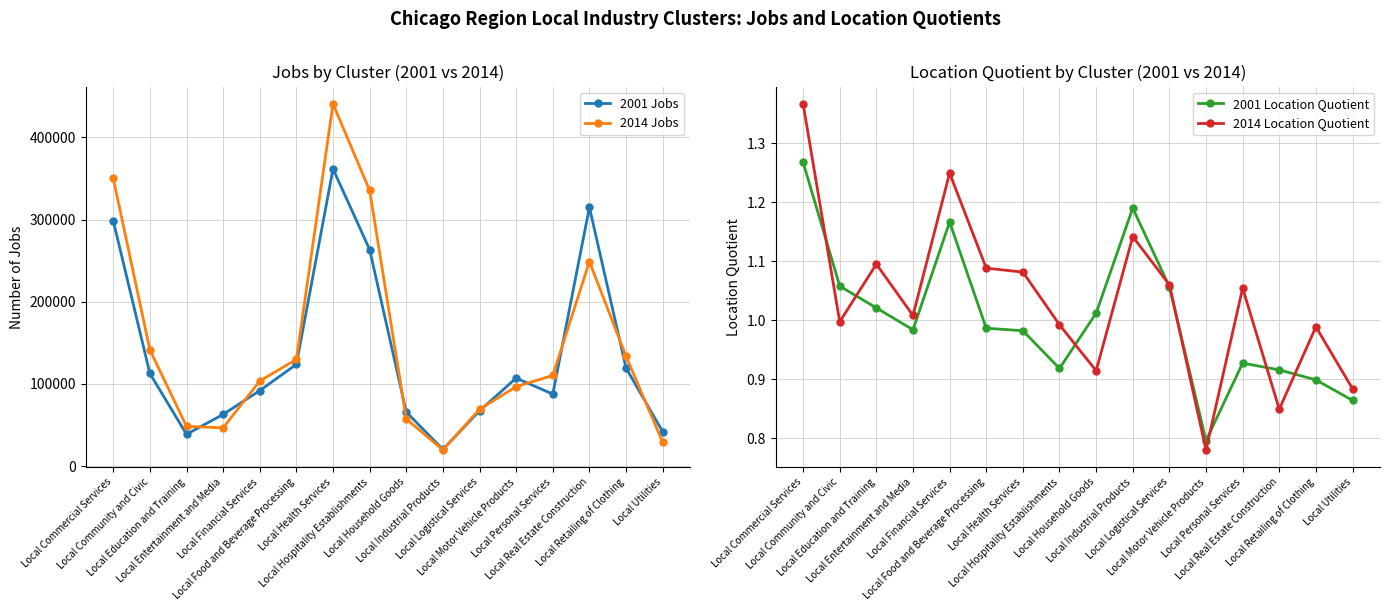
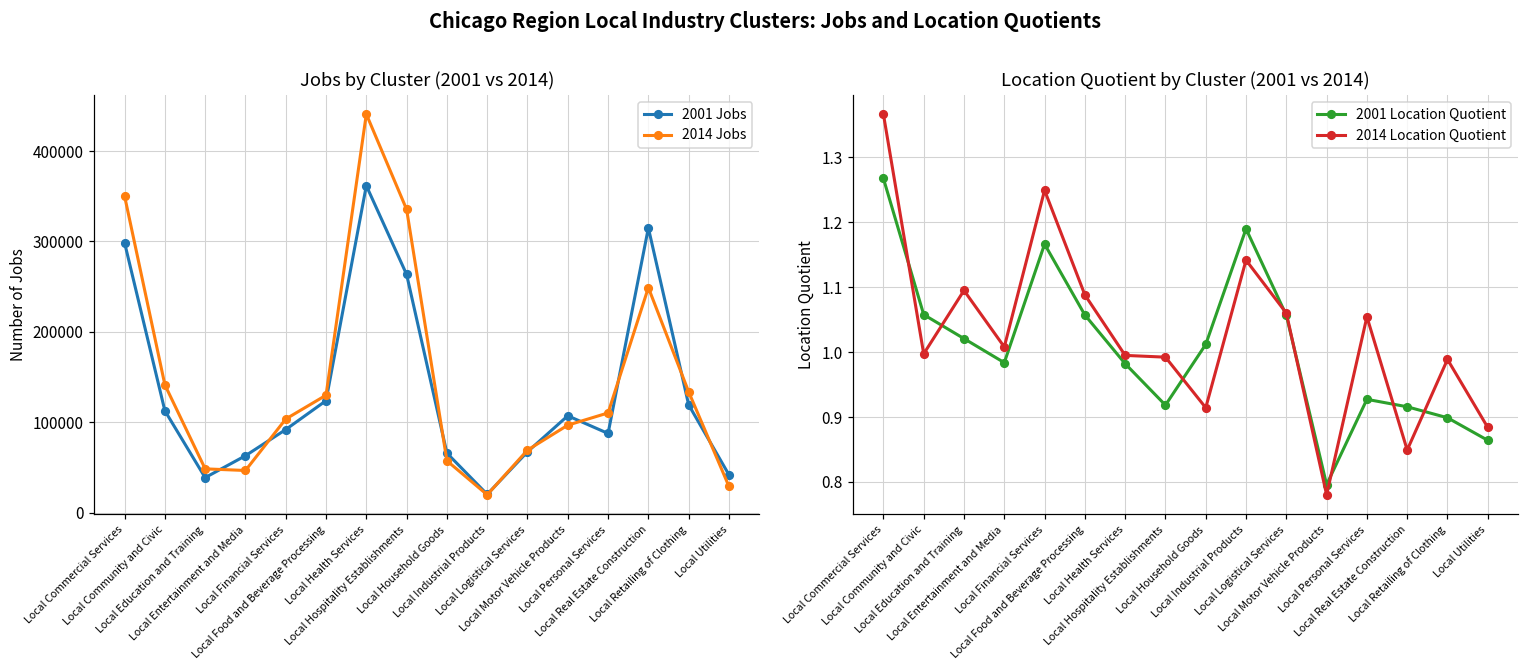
  {
    "Jobs by Cluster (2001 vs 2014)": {
      "2001 Jobs": {
        "Local Commercial Services": 300000,
        "Local Community and Civic": 110000,
        "Local Education and Training": 40000,
        "Local Entertainment and Media": 60000,
        "Local Financial Services": 90000,
        "Local Food and Beverage Processing": 120000,
        "Local Health Services": 360000,
        "Local Hospitality Establishments": 260000,
        "Local Household Goods": 70000,
        "Local Motor Vehicle Products": 110000,
        "Local Personal Services": 90000,
        "Local Real Estate Construction": 310000,
        "Local Retailing of Clothing": 120000,
        "Local Utilities": 40000
      },
      "2014 Jobs": {
        "Local Commercial Services": 350000,
        "Local Community and Civic": 140000,
        "Local Education and Training": 50000,
        "Local Entertainment and Media": 50000,
        "Local Financial Services": 100000,
        "Local Food and Beverage Processing": 130000,
        "Local Health Services": 440000,
        "Local Hospitality Establishments": 340000,
        "Local Household Goods": 60000,
        "Local Motor Vehicle Products": 100000,
        "Local Personal Services": 110000,
        "Local Real Estate Construction": 250000,
        "Local Retailing of Clothing": 130000,
        "Local Utilities": 30000
      }
    },
    "Location Quotient by Cluster (2001 vs 2014)": {
      "2001 Location Quotient": {
        "Local Commercial Services": 1.27,
        "Local Community and Civic": 1.06,
        "Local Education and Training": 1.02,
        "Local Entertainment and Media": 0.98,
        "Local Financial Services": 1.17,
-       "Local Food and Beverage Processing": 0.99,
+       "Local Food and Beverage Processing": 1.06,
        "Local Health Services": 0.98,
        "Local Hospitality Establishments": 0.92,
        "Local Household Goods": 1.01,
        "Local Industrial Products": 1.19,
        "Local Motor Vehicle Products": 0.80,
        "Local Personal Services": 0.93,
        "Local Real Estate Construction": 0.92,
        "Local Retailing of Clothing": 0.90,
        "Local Utilities": 0.86
      },
      "2014 Location Quotient": {
        "Local Commercial Services": 1.37,
        "Local Community and Civic": 1.00,
        "Local Education and Training": 1.09,
        "Local Entertainment and Media": 1.01,
        "Local Financial Services": 1.25,
        "Local Food and Beverage Processing": 1.09,
-       "Local Health Services": 1.08,
+       "Local Health Services": 0.99,
        "Local Hospitality Establishments": 0.99,
        "Local Household Goods": 0.91,
        "Local Industrial Products": 1.14,
        "Local Motor Vehicle Products": 0.78,
        "Local Personal Services": 1.05,
        "Local Real Estate Construction": 0.85,
        "Local Retailing of Clothing": 0.99,
        "Local Utilities": 0.88
      }
    }
  }
